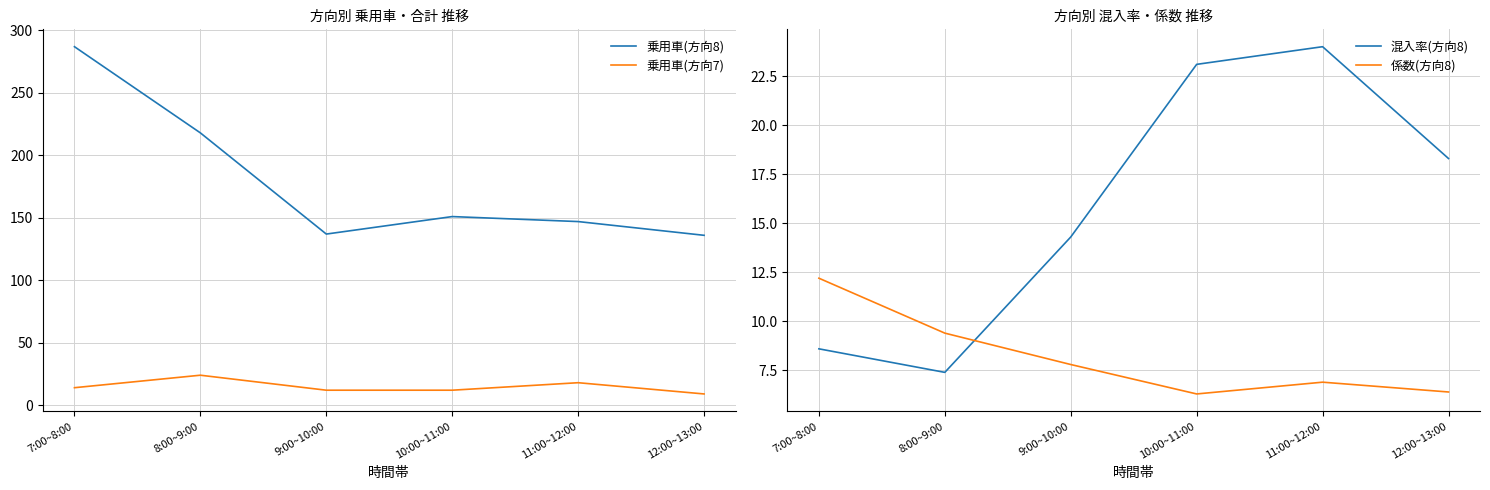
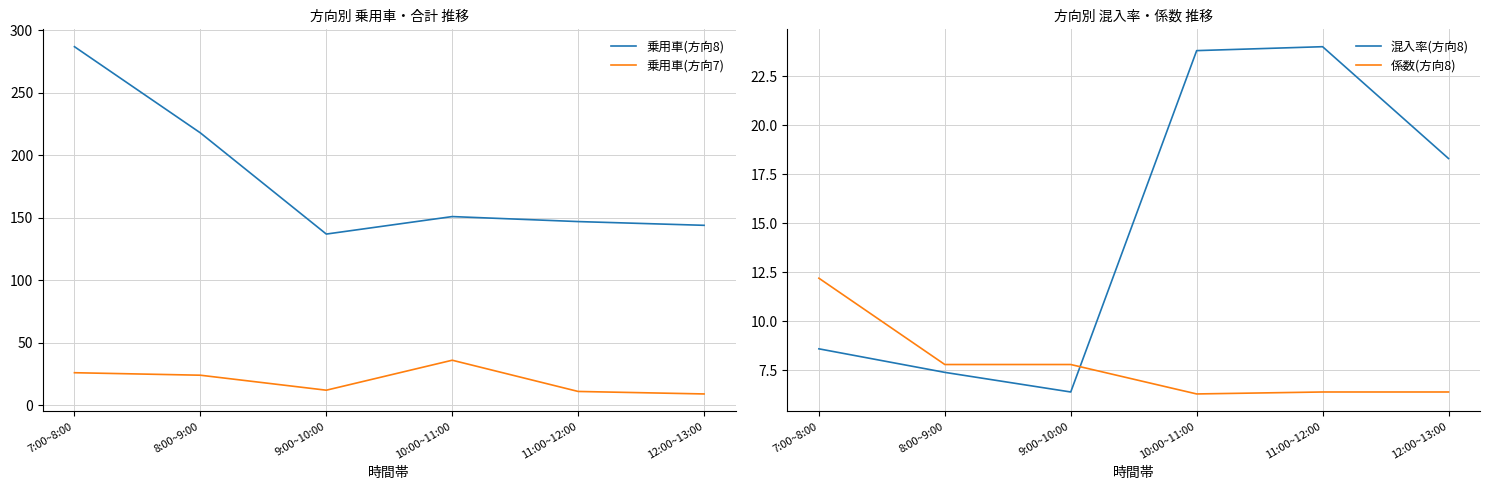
  {
    "方向別 乗用車・合計 推移": {
      "乗用車(方向8)": {
        "7:00~8:00": 287,
        "8:00~9:00": 218,
        "9:00~10:00": 137,
        "10:00~11:00": 151,
        "11:00~12:00": 147,
-       "12:00~13:00": 136
+       "12:00~13:00": 144
      },
      "乗用車(方向7)": {
-       "7:00~8:00": 14,
+       "7:00~8:00": 26,
        "8:00~9:00": 24,
        "9:00~10:00": 12,
-       "10:00~11:00": 12,
-       "11:00~12:00": 18,
+       "10:00~11:00": 36,
+       "11:00~12:00": 11,
        "12:00~13:00": 9
      }
    },
    "方向別 混入率・係数 推移": {
      "混入率(方向8)": {
        "7:00~8:00": 8.6,
        "8:00~9:00": 7.4,
-       "9:00~10:00": 14.3,
-       "10:00~11:00": 23.1,
+       "9:00~10:00": 6.4,
+       "10:00~11:00": 23.8,
        "11:00~12:00": 24.0,
        "12:00~13:00": 18.3
      },
      "係数(方向8)": {
        "7:00~8:00": 12.2,
-       "8:00~9:00": 9.4,
+       "8:00~9:00": 7.8,
        "9:00~10:00": 7.8,
        "10:00~11:00": 6.3,
-       "11:00~12:00": 6.9,
+       "11:00~12:00": 6.4,
        "12:00~13:00": 6.4
      }
    }
  }
